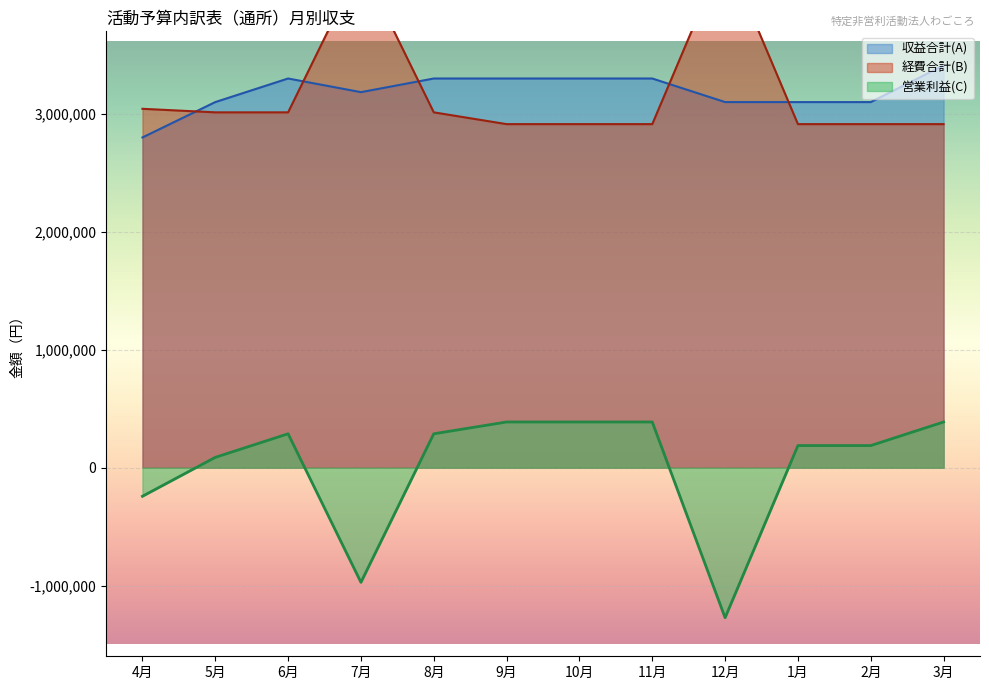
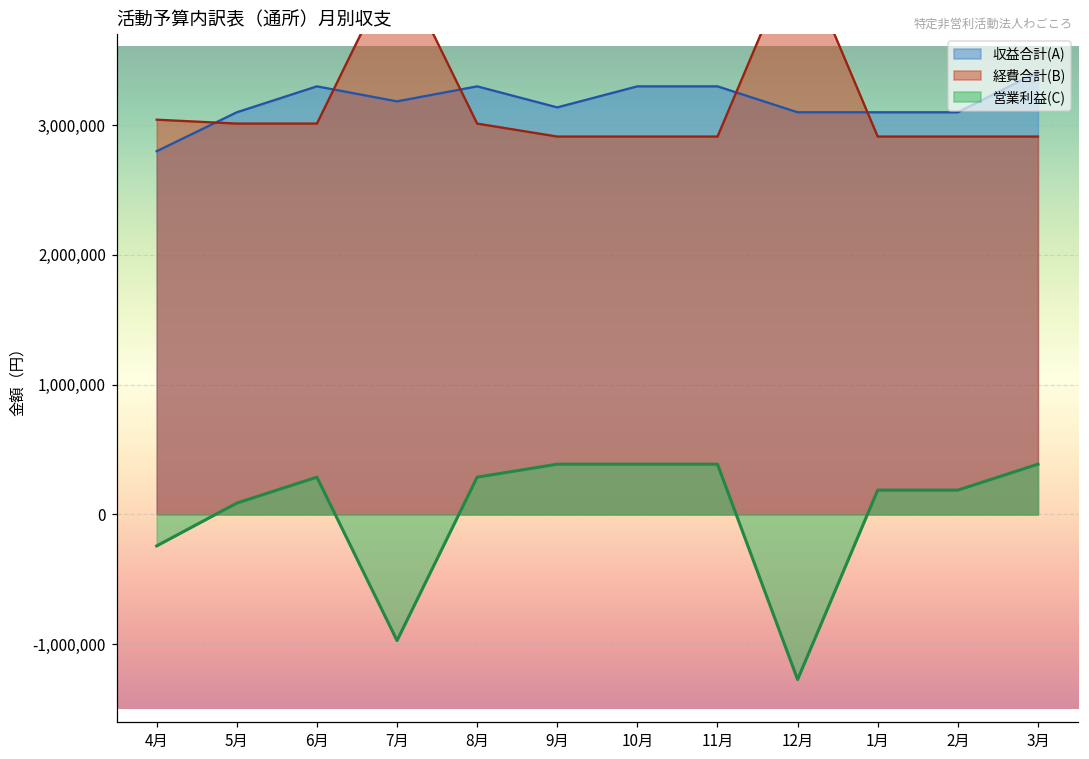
  {
    "収益合計(A)": {
      "4月": "2,800,000",
      "5月": "3,100,000",
      "6月": "3,300,000",
      "7月": "3,180,000",
      "8月": "3,300,000",
-     "9月": "3,300,000",
+     "9月": "3,140,000",
      "10月": "3,300,000",
      "11月": "3,300,000",
      "12月": "3,100,000",
      "1月": "3,100,000",
      "2月": "3,100,000"
    },
    "経費合計(B)": {
      "4月": "3,040,000",
      "5月": "3,010,000",
      "6月": "3,010,000",
      "8月": "3,010,000",
      "9月": "2,910,000",
      "10月": "2,910,000",
      "11月": "2,910,000",
      "1月": "2,910,000",
      "2月": "2,910,000",
      "3月": "2,910,000"
    }
  }
